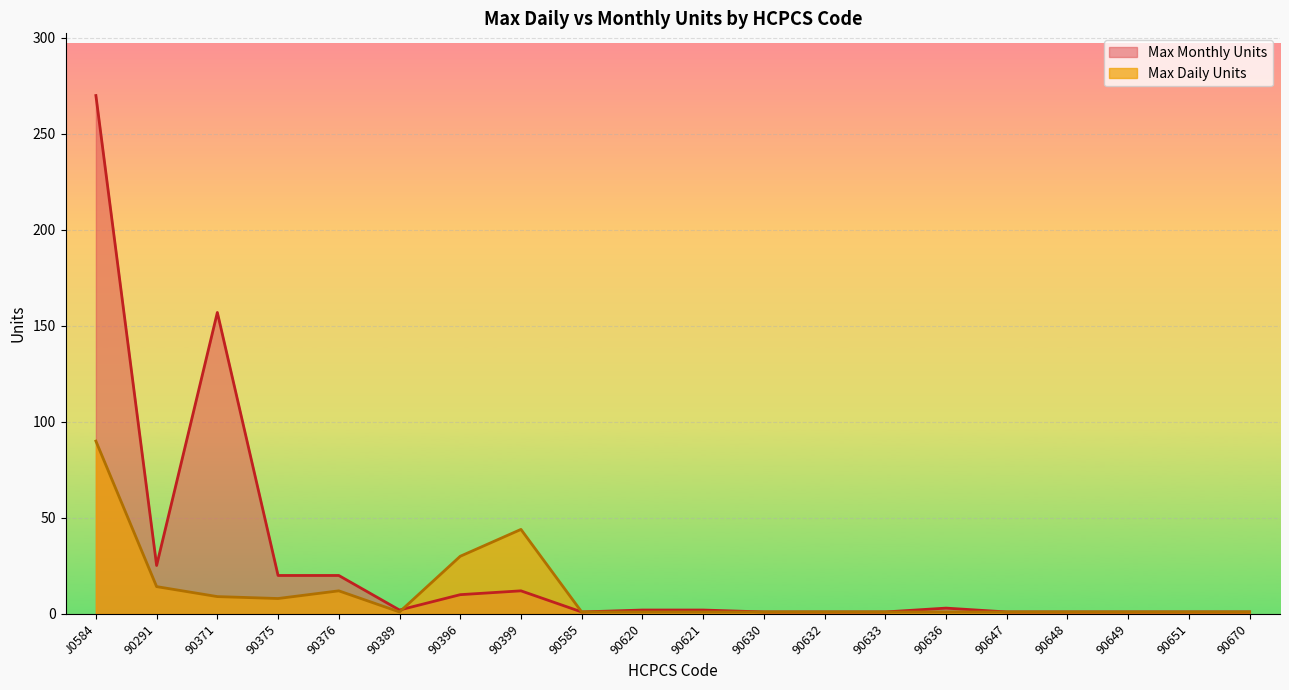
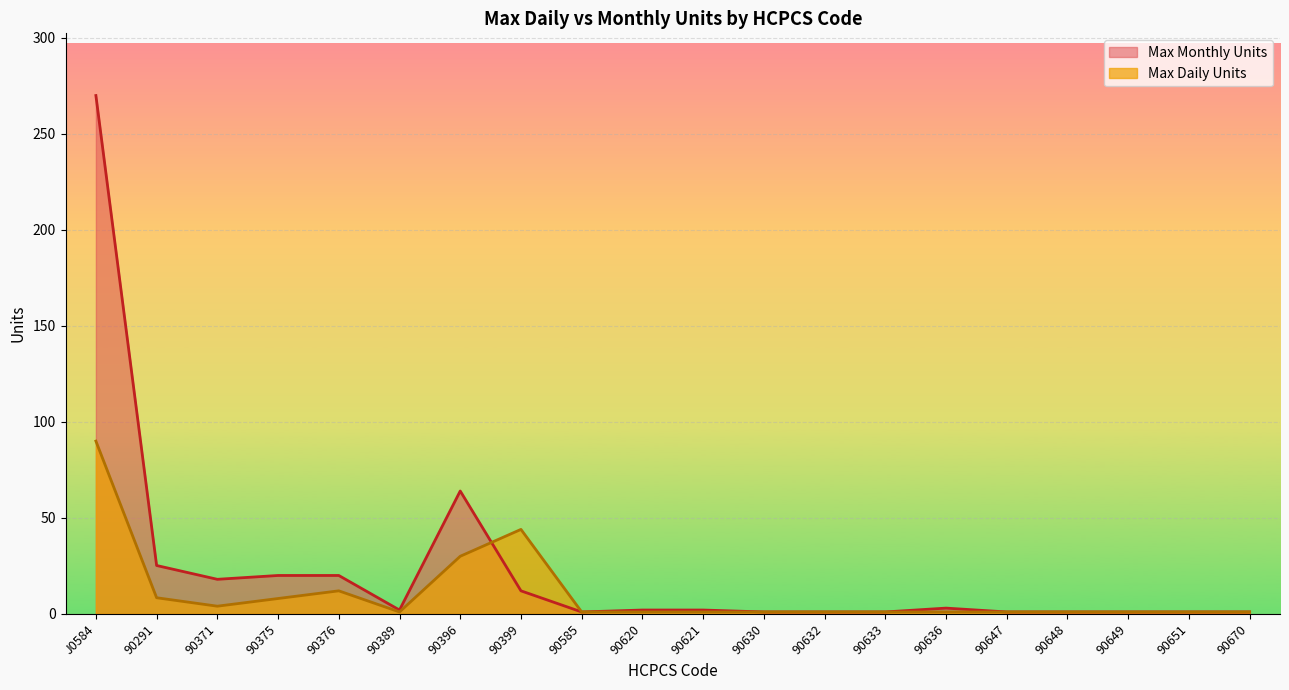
  {
    "Max Monthly Units": {
      "J0584": 270,
      "90291": 25,
-     "90371": 157,
+     "90371": 18,
      "90375": 20,
      "90376": 20,
-     "90396": 10,
+     "90396": 64,
      "90399": 12,
      "90636": 3
    },
    "Max Daily Units": {
      "J0584": 90,
-     "90291": 14,
-     "90371": 9,
+     "90291": 8,
+     "90371": 4,
      "90375": 8,
      "90376": 12,
      "90396": 30,
      "90399": 44,
      "90636": 1
    }
  }
